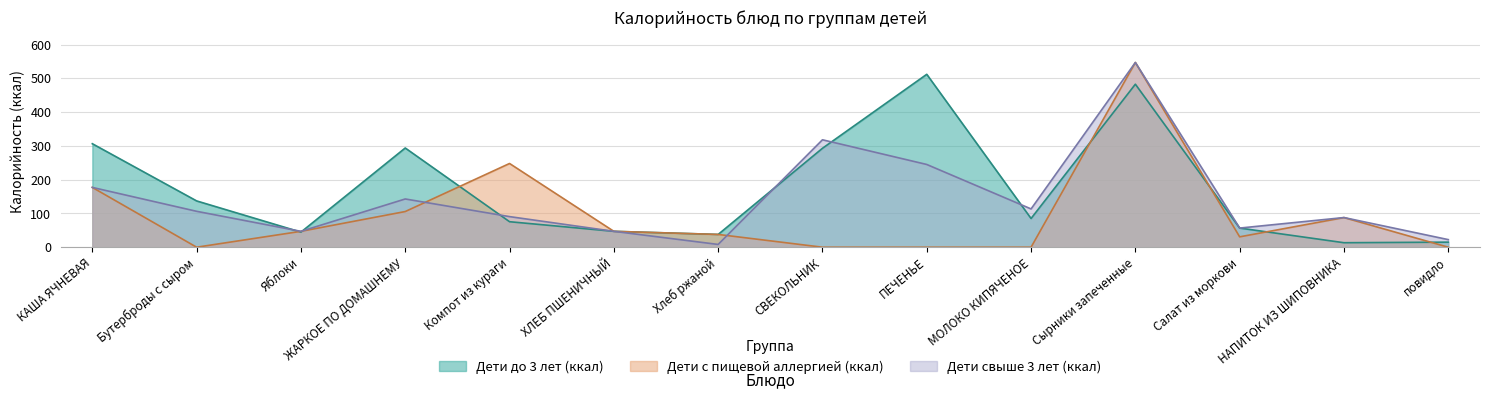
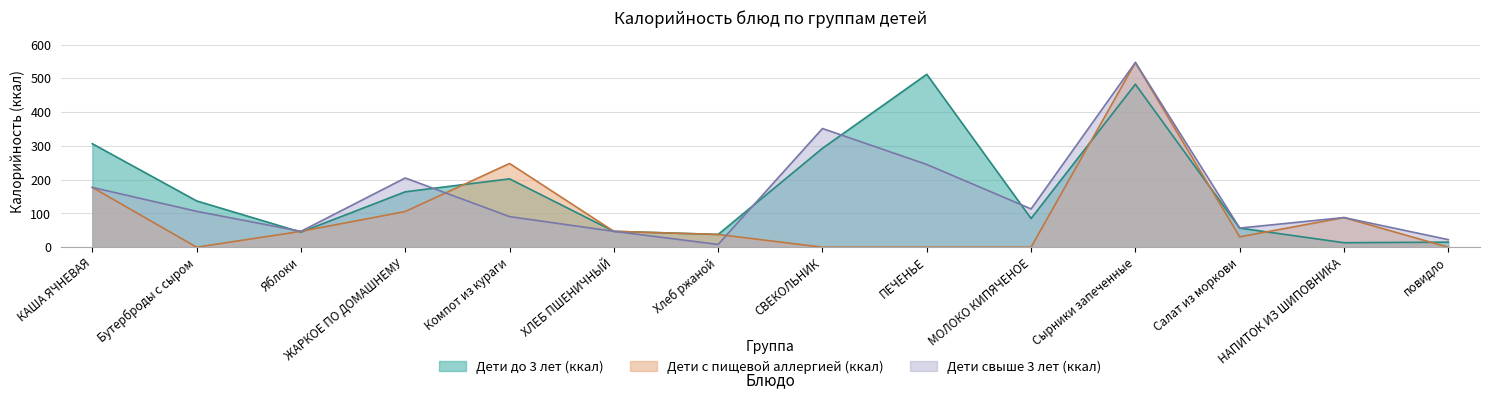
  {
    "Дети до 3 лет (ккал)": {
      "КАША ЯЧНЕВАЯ": 310,
      "Бутерброды с сыром": 140,
-     "ЖАРКОЕ ПО ДОМАШНЕМУ": 290,
-     "Компот из кураги": 80,
+     "ЖАРКОЕ ПО ДОМАШНЕМУ": 160,
+     "Компот из кураги": 200,
      "СВЕКОЛЬНИК": 290,
      "ПЕЧЕНЬЕ": 510,
      "МОЛОКО КИПЯЧЕНОЕ": 90,
      "Сырники запеченные": 480,
      "НАПИТОК ИЗ ШИПОВНИКА": 10
    },
    "Дети с пищевой аллергией (ккал)": {
      "Бутерброды с сыром": 0,
      "ЖАРКОЕ ПО ДОМАШНЕМУ": 110,
      "Компот из кураги": 250,
      "СВЕКОЛЬНИК": 0,
      "ПЕЧЕНЬЕ": 0,
      "МОЛОКО КИПЯЧЕНОЕ": 0,
      "Салат из моркови": 30,
      "повидло": 0
    },
    "Дети свыше 3 лет (ккал)": {
      "Бутерброды с сыром": 110,
-     "ЖАРКОЕ ПО ДОМАШНЕМУ": 140,
+     "ЖАРКОЕ ПО ДОМАШНЕМУ": 210,
      "Компот из кураги": 90,
      "Хлеб ржаной": 10,
-     "СВЕКОЛЬНИК": 320,
+     "СВЕКОЛЬНИК": 350,
      "ПЕЧЕНЬЕ": 240,
      "МОЛОКО КИПЯЧЕНОЕ": 110
    }
  }
